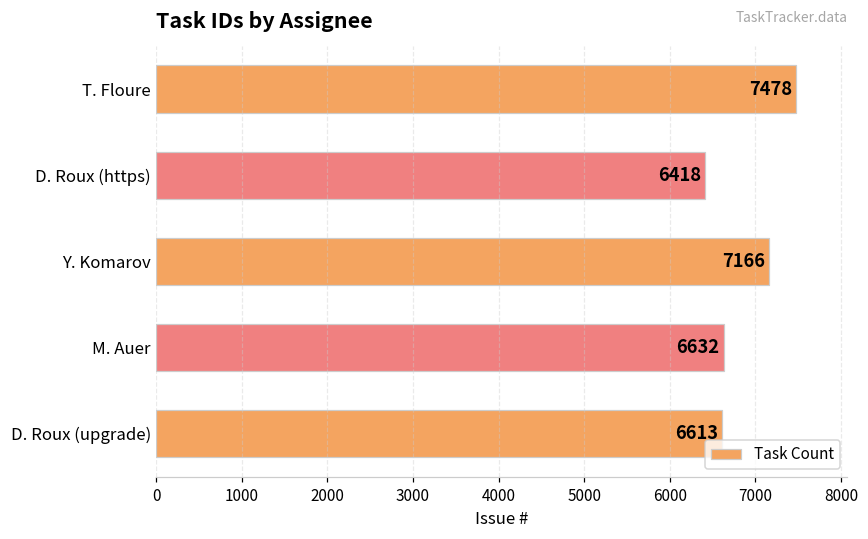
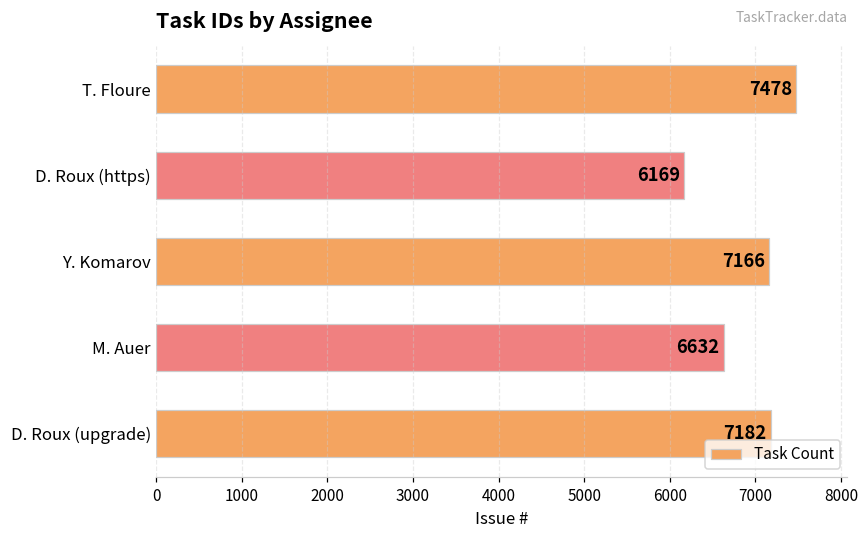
  {
    "T. Floure": 7478,
-   "D. Roux (https)": 6418,
+   "D. Roux (https)": 6169,
    "Y. Komarov": 7166,
    "M. Auer": 6632,
-   "D. Roux (upgrade)": 6613
+   "D. Roux (upgrade)": 7182
  }
